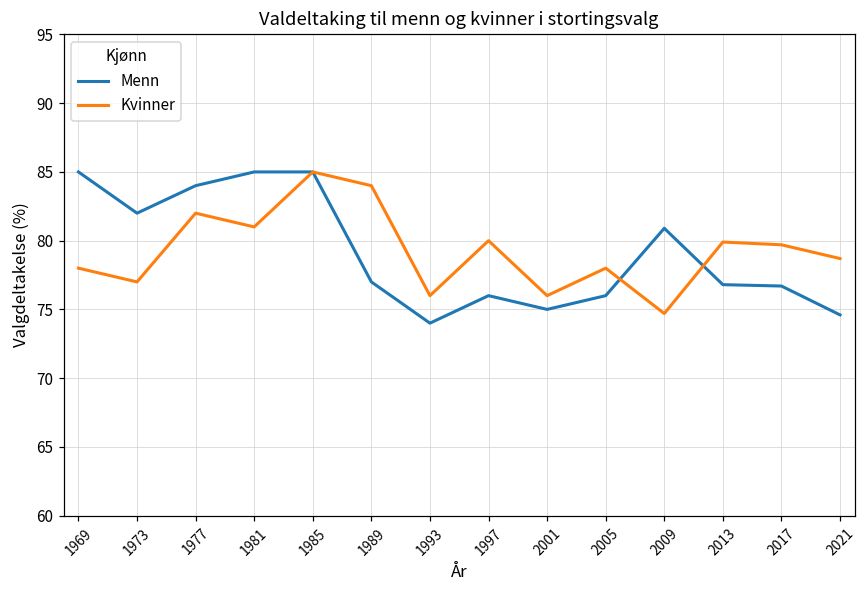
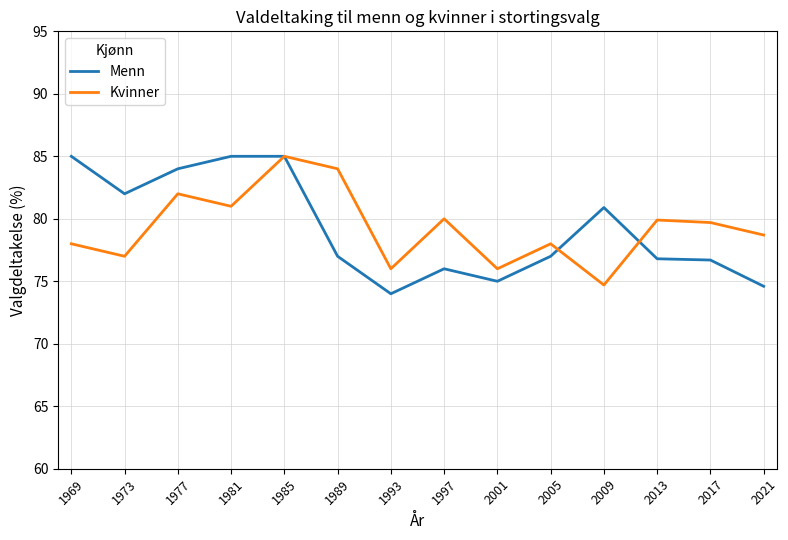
  {
    "Menn": {
      "1969": 85,
      "1973": 82,
      "1977": 84,
      "1981": 85,
      "1989": 77,
      "1993": 74,
      "1997": 76,
      "2001": 75,
-     "2005": 76,
+     "2005": 77,
      "2009": 81,
      "2013": 77,
      "2017": 76.7,
      "2021": 74.6
    },
    "Kvinner": {
      "1969": 78,
      "1973": 77,
      "1977": 82,
      "1981": 81,
      "1989": 84,
      "1993": 76,
      "1997": 80,
      "2001": 76,
      "2005": 78,
      "2009": 74.7,
      "2013": 80,
      "2017": 79.7,
      "2021": 78.7
    }
  }
